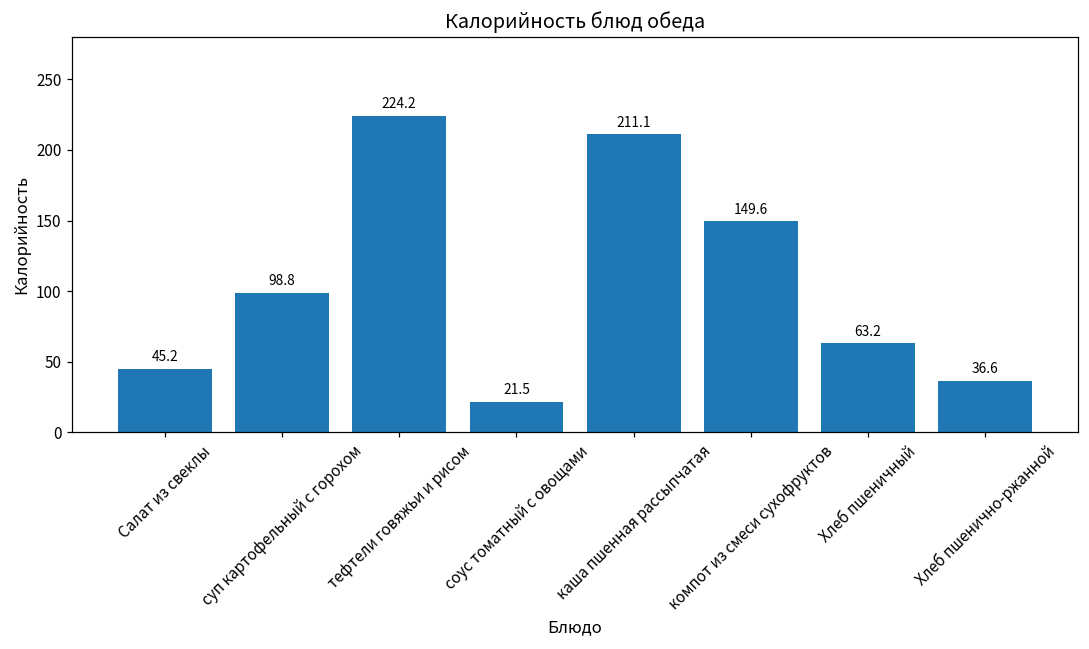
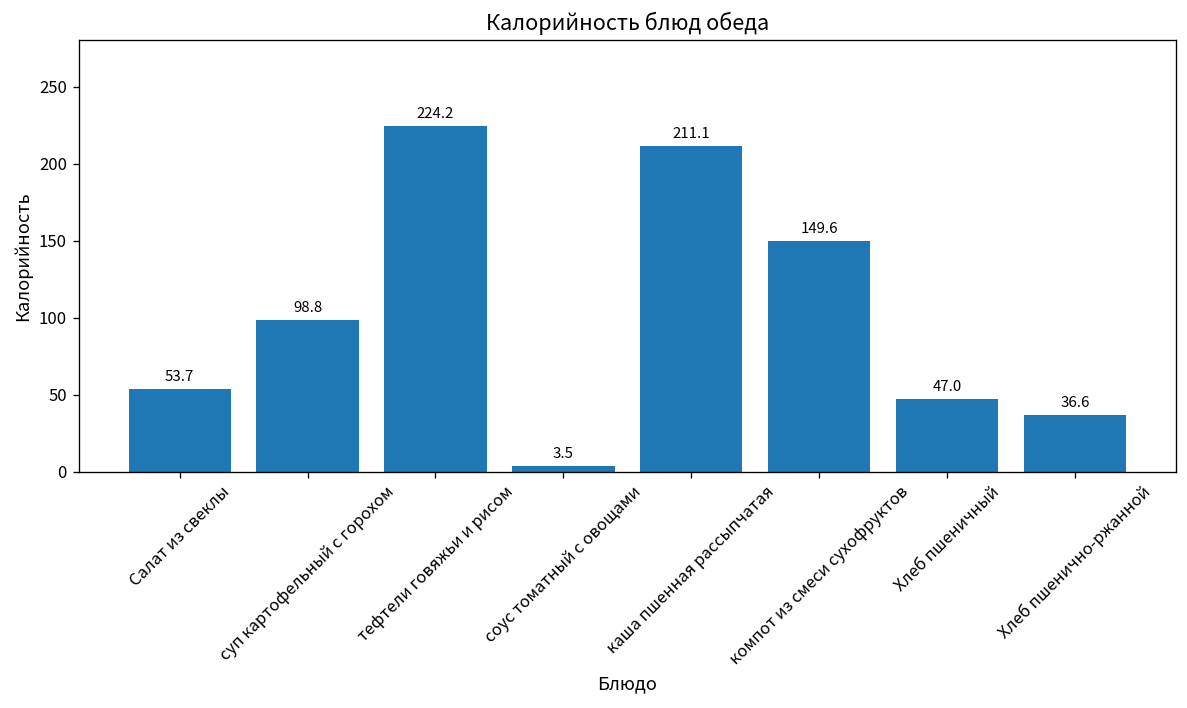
  {
-   "Салат из свеклы": 45.2,
+   "Салат из свеклы": 53.7,
    "суп картофельный с горохом": 98.8,
    "тефтели говяжьи и рисом": 224.2,
-   "соус томатный с овощами": 21.5,
+   "соус томатный с овощами": 3.5,
    "каша пшенная рассыпчатая": 211.1,
    "компот из смеси сухофруктов": 149.6,
-   "Хлеб пшеничный": 63.2,
+   "Хлеб пшеничный": 47.0,
    "Хлеб пшенично-ржанной": 36.6
  }
